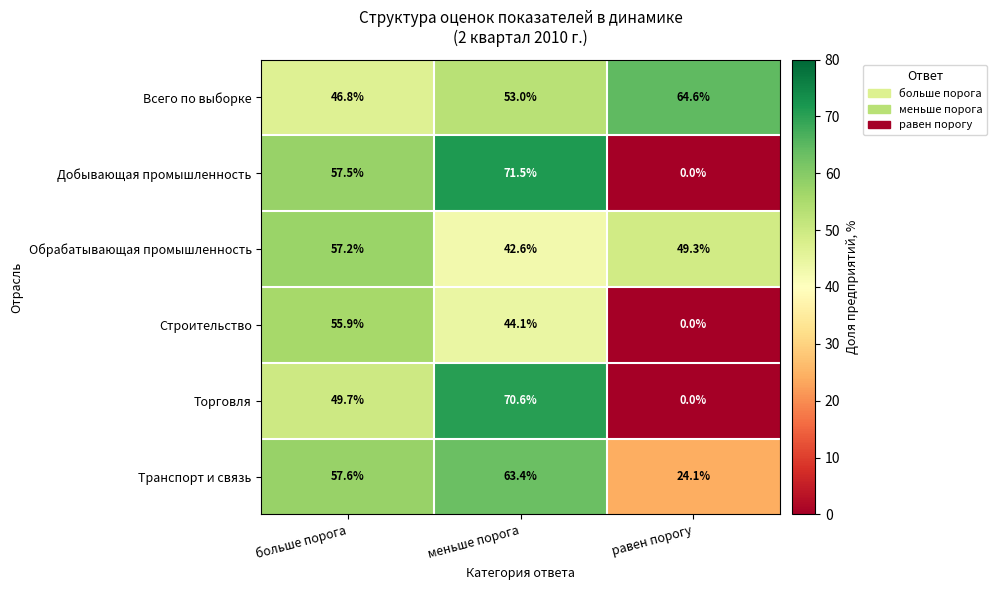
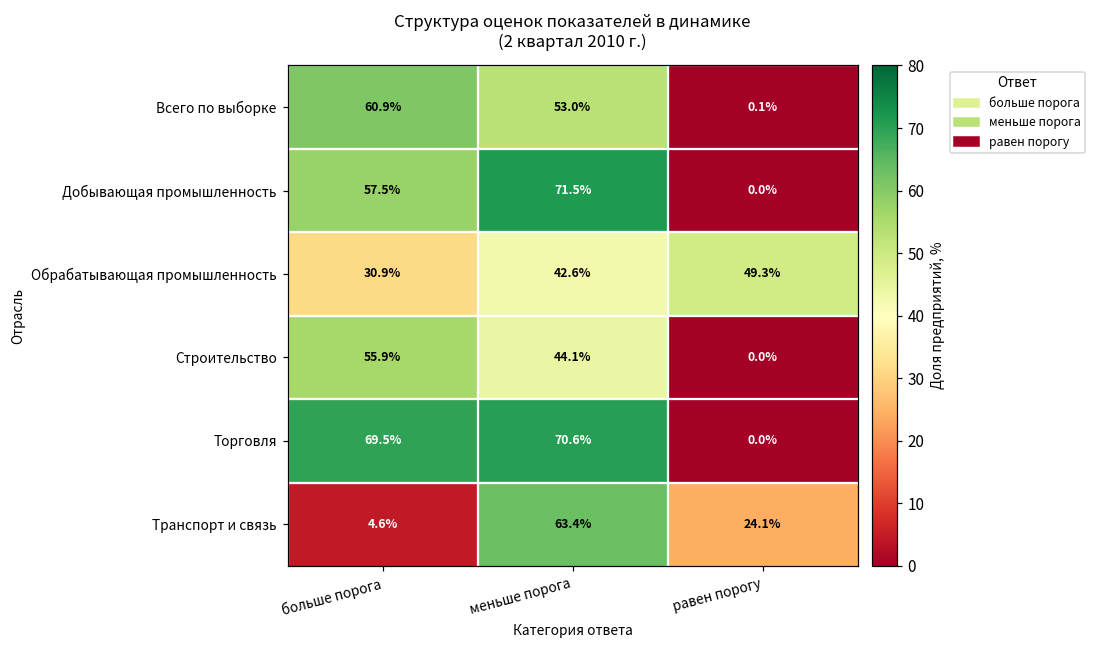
  {
    "Всего по выборке": {
-     "больше порога": "46.8%",
+     "больше порога": "60.9%",
      "меньше порога": "53.0%",
-     "равен порогу": "64.6%"
+     "равен порогу": "0.1%"
    },
    "Добывающая промышленность": {
      "больше порога": "57.5%",
      "меньше порога": "71.5%",
      "равен порогу": "0.0%"
    },
    "Обрабатывающая промышленность": {
-     "больше порога": "57.2%",
+     "больше порога": "30.9%",
      "меньше порога": "42.6%",
      "равен порогу": "49.3%"
    },
    "Строительство": {
      "больше порога": "55.9%",
      "меньше порога": "44.1%",
      "равен порогу": "0.0%"
    },
    "Торговля": {
-     "больше порога": "49.7%",
+     "больше порога": "69.5%",
      "меньше порога": "70.6%",
      "равен порогу": "0.0%"
    },
    "Транспорт и связь": {
-     "больше порога": "57.6%",
+     "больше порога": "4.6%",
      "меньше порога": "63.4%",
      "равен порогу": "24.1%"
    }
  }
